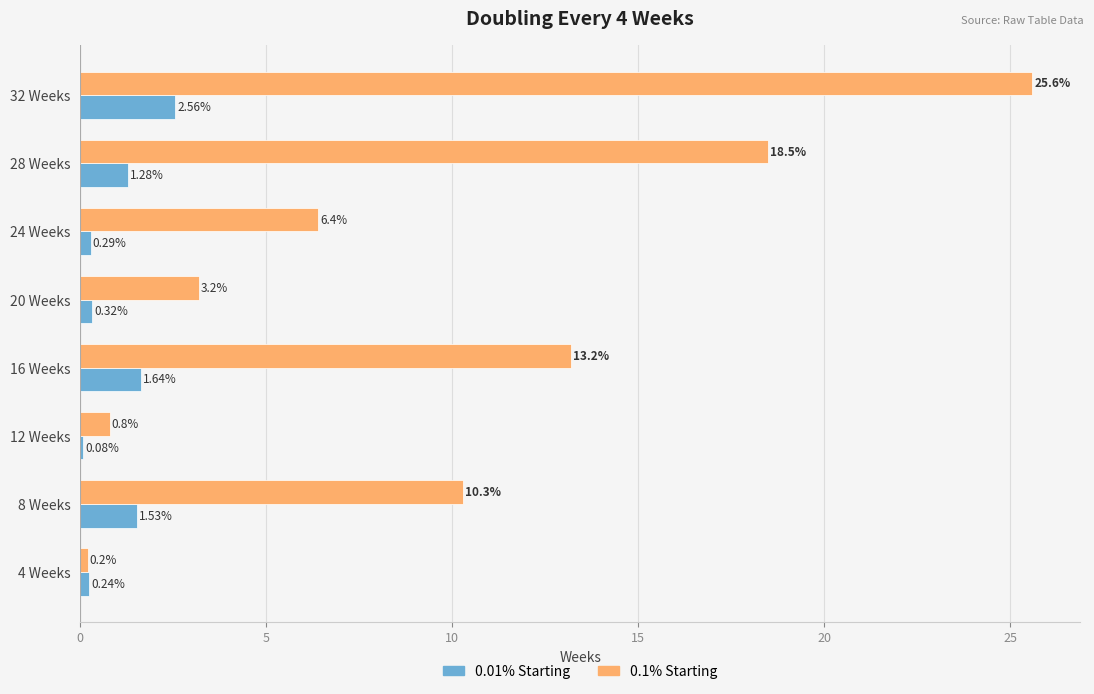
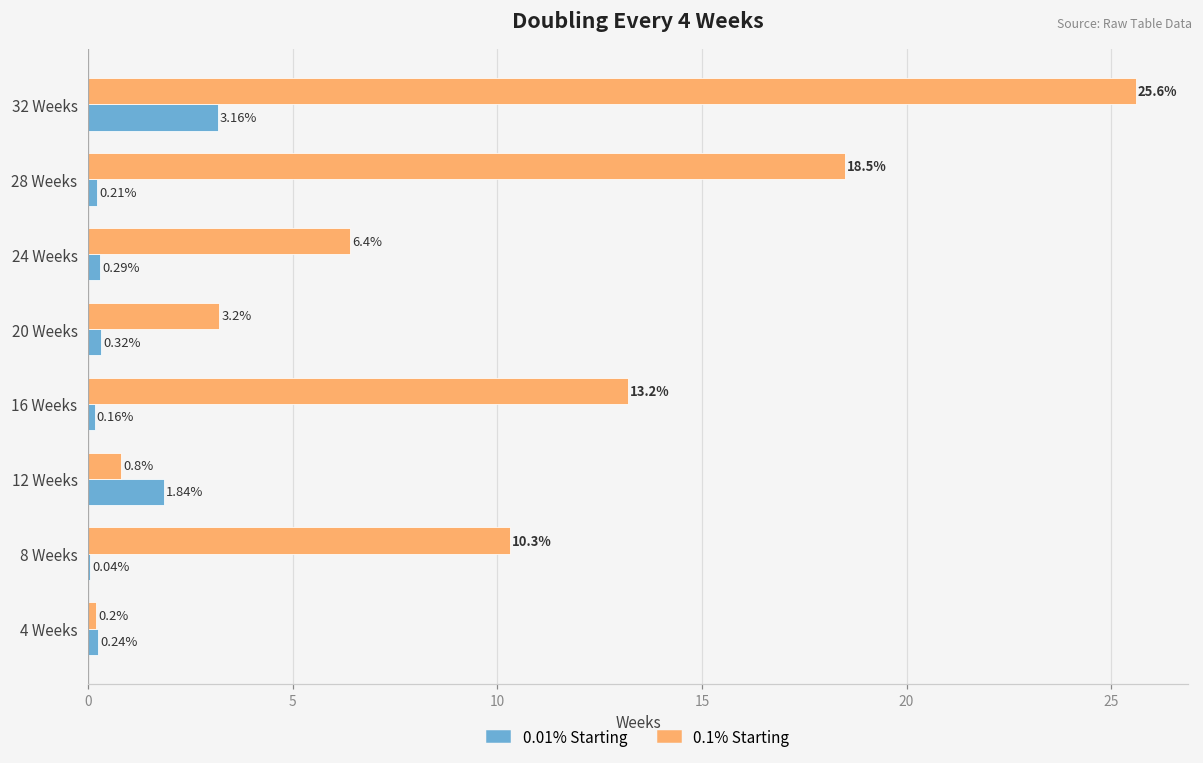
  {
    "0.01% Starting": {
-     "32 Weeks": "2.56%",
-     "28 Weeks": "1.28%",
+     "32 Weeks": "3.16%",
+     "28 Weeks": "0.21%",
      "24 Weeks": "0.29%",
      "20 Weeks": "0.32%",
-     "16 Weeks": "1.64%",
-     "12 Weeks": "0.08%",
-     "8 Weeks": "1.53%",
+     "16 Weeks": "0.16%",
+     "12 Weeks": "1.84%",
+     "8 Weeks": "0.04%",
      "4 Weeks": "0.24%"
    },
    "0.1% Starting": {
      "32 Weeks": "25.6%",
      "28 Weeks": "18.5%",
      "24 Weeks": "6.4%",
      "20 Weeks": "3.2%",
      "16 Weeks": "13.2%",
      "12 Weeks": "0.8%",
      "8 Weeks": "10.3%",
      "4 Weeks": "0.2%"
    }
  }
